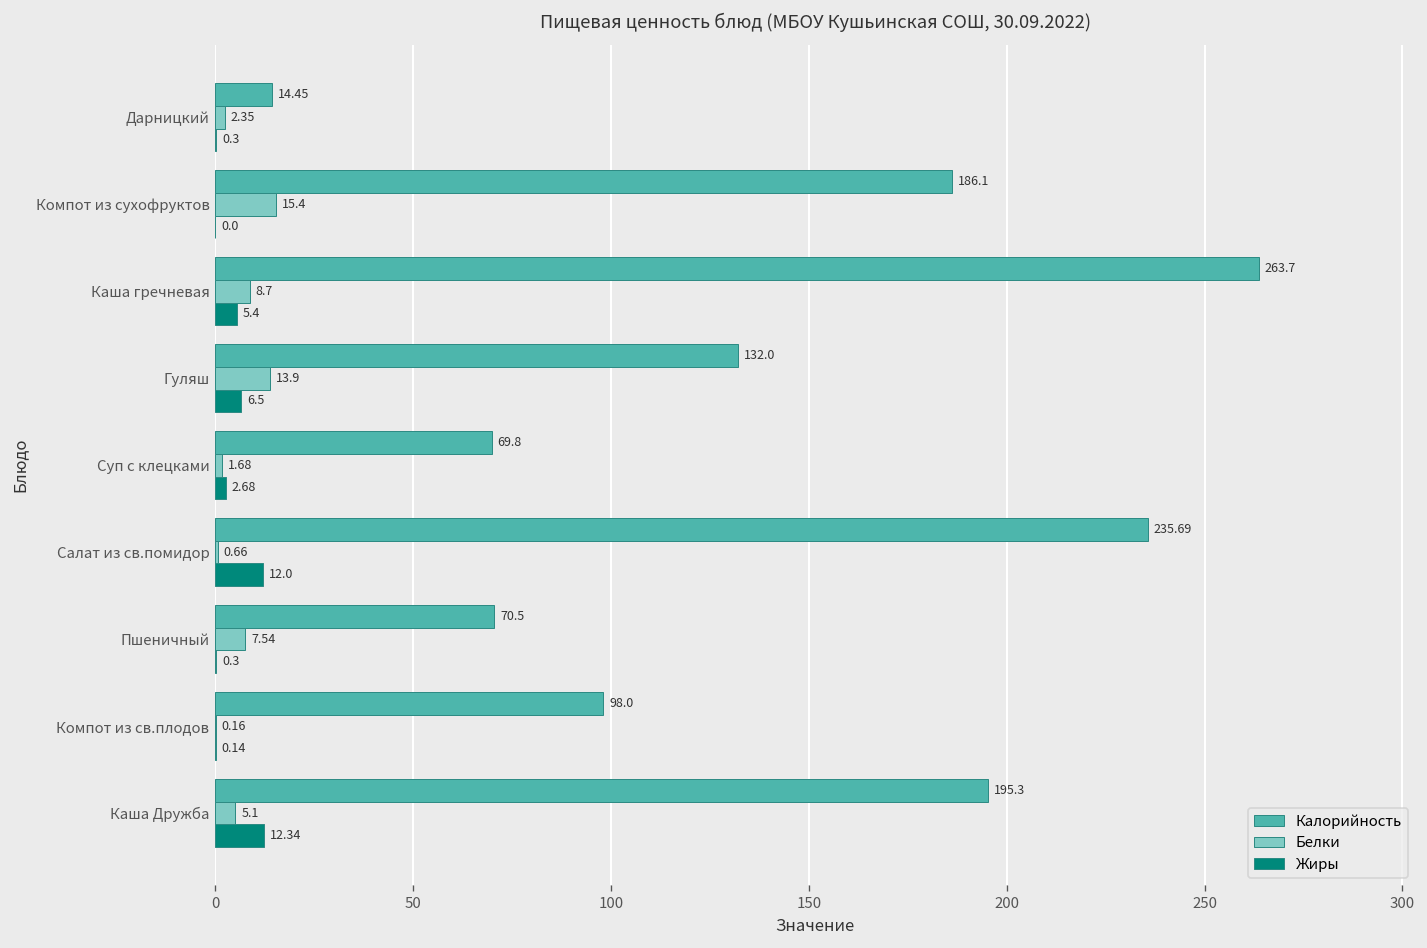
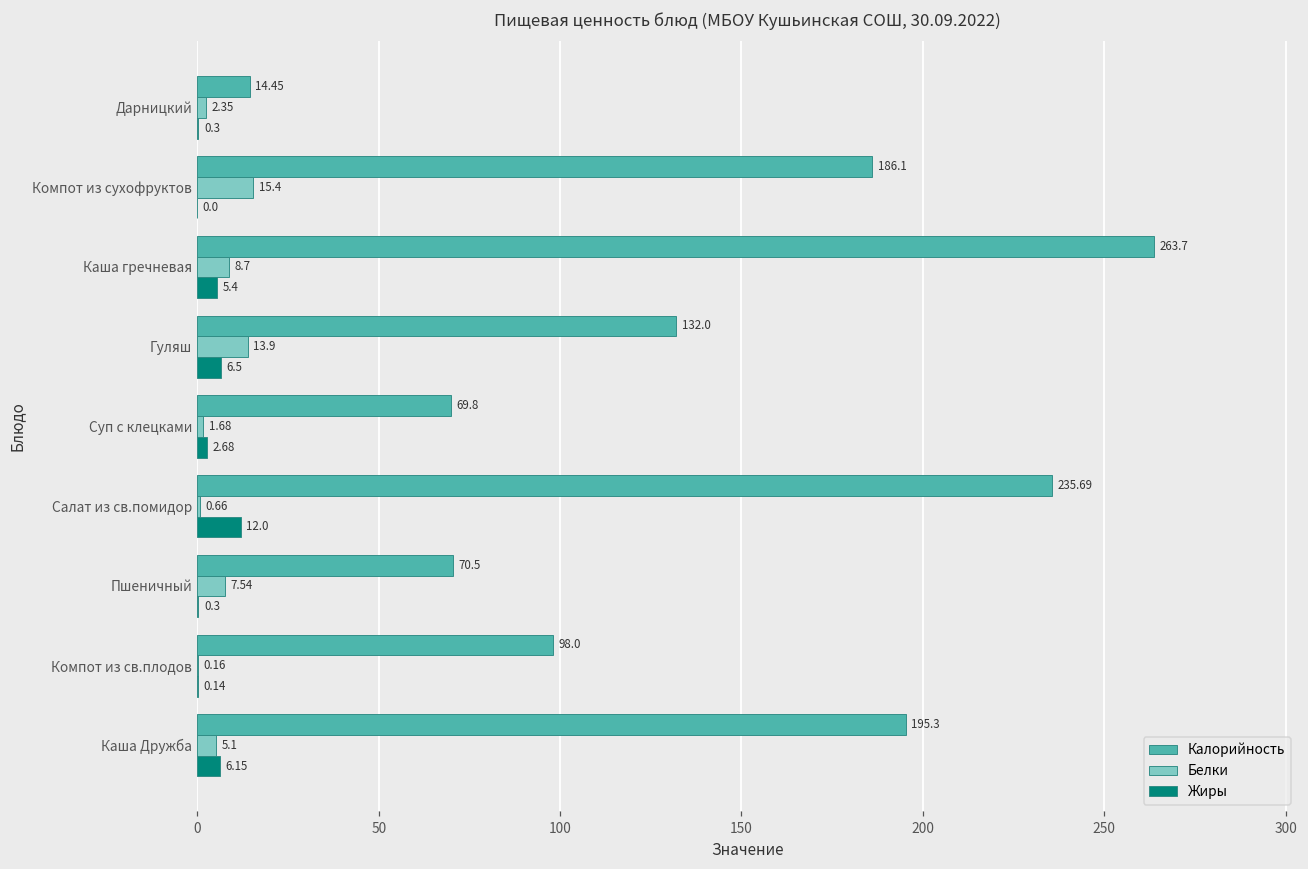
  {
    "Калорийность": {
      "Дарницкий": 14.45,
      "Компот из сухофруктов": 186.1,
      "Каша гречневая": 263.7,
      "Гуляш": 132.0,
      "Суп с клецками": 69.8,
      "Салат из св.помидор": 235.69,
      "Пшеничный": 70.5,
      "Компот из св.плодов": 98.0,
      "Каша Дружба": 195.3
    },
    "Белки": {
      "Дарницкий": 2.35,
      "Компот из сухофруктов": 15.4,
      "Каша гречневая": 8.7,
      "Гуляш": 13.9,
      "Суп с клецками": 1.68,
      "Салат из св.помидор": 0.66,
      "Пшеничный": 7.54,
      "Компот из св.плодов": 0.16,
      "Каша Дружба": 5.1
    },
    "Жиры": {
      "Дарницкий": 0.3,
      "Компот из сухофруктов": 0.0,
      "Каша гречневая": 5.4,
      "Гуляш": 6.5,
      "Суп с клецками": 2.68,
      "Салат из св.помидор": 12.0,
      "Пшеничный": 0.3,
      "Компот из св.плодов": 0.14,
-     "Каша Дружба": 12.34
+     "Каша Дружба": 6.15
    }
  }
